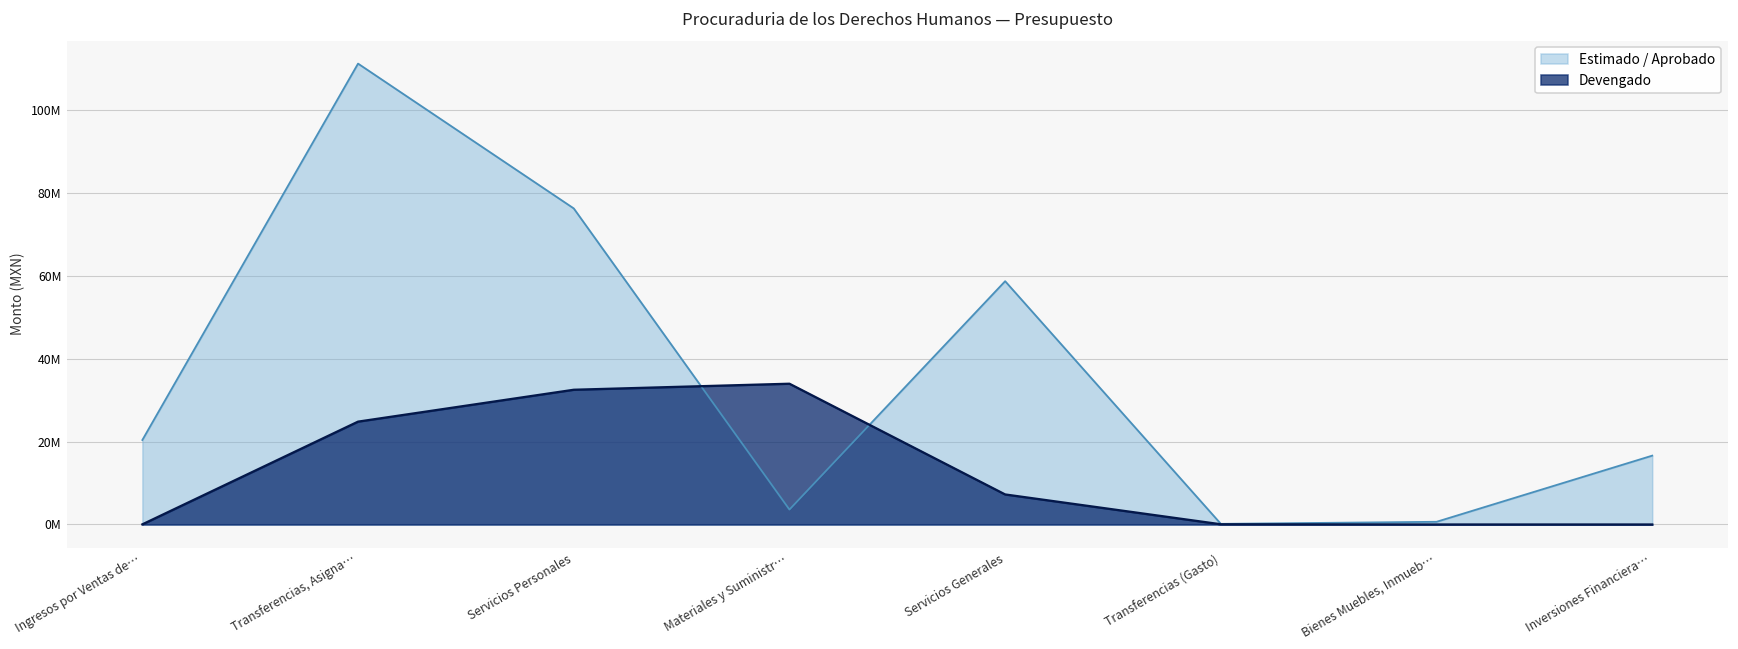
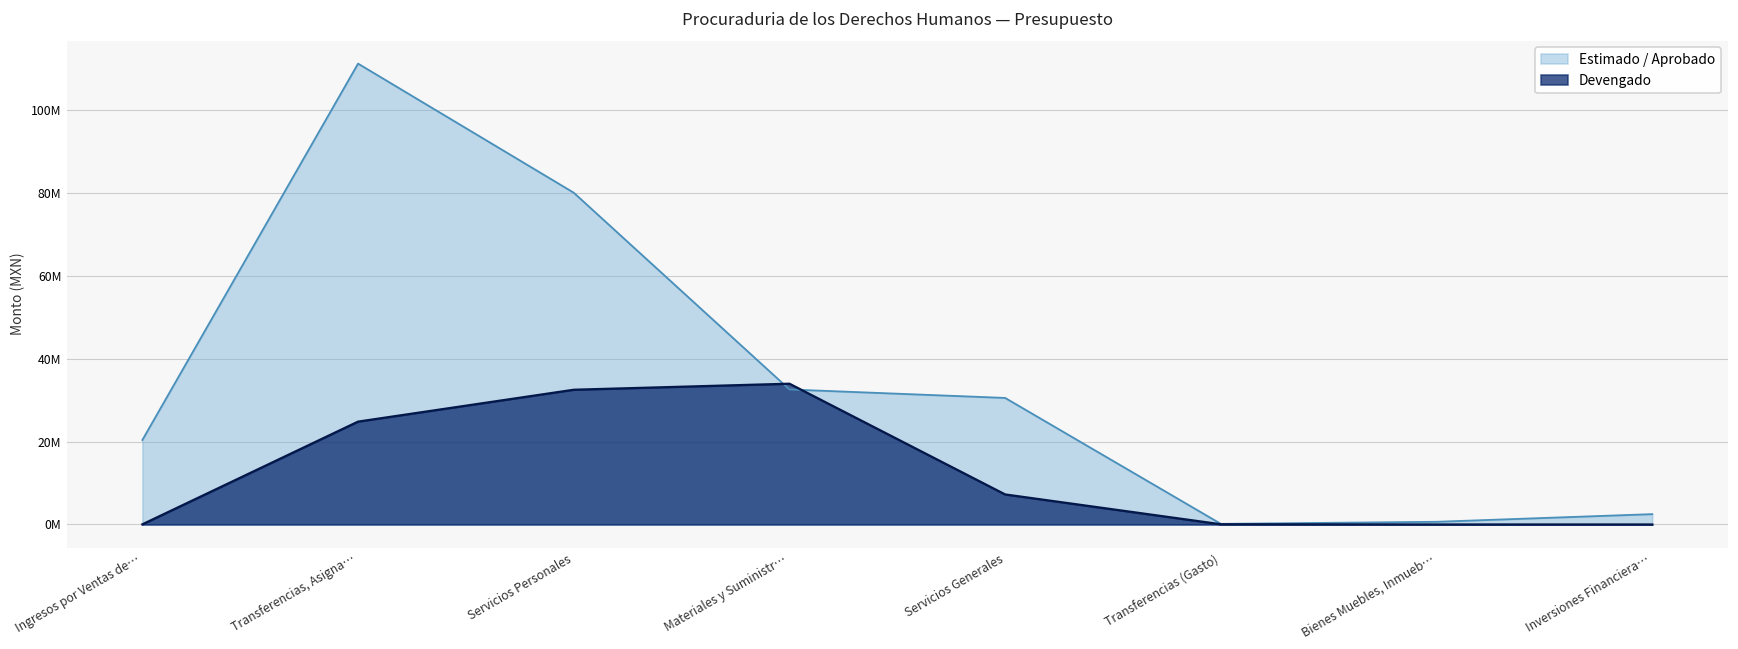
  {
    "Estimado / Aprobado": {
      "Ingresos por Ventas de…": 20000000,
      "Transferencias, Asigna…": 111000000,
-     "Servicios Personales": 76000000,
-     "Materiales y Suministr…": 4000000,
-     "Servicios Generales": 59000000,
-     "Inversiones Financiera…": 17000000
+     "Servicios Personales": 80000000,
+     "Materiales y Suministr…": 33000000,
+     "Servicios Generales": 31000000,
+     "Inversiones Financiera…": 3000000
    },
    "Devengado": {
      "Ingresos por Ventas de…": 0,
      "Transferencias, Asigna…": 25000000,
      "Servicios Personales": 33000000,
      "Materiales y Suministr…": 34000000,
      "Servicios Generales": 7000000,
      "Inversiones Financiera…": 0
    }
  }
